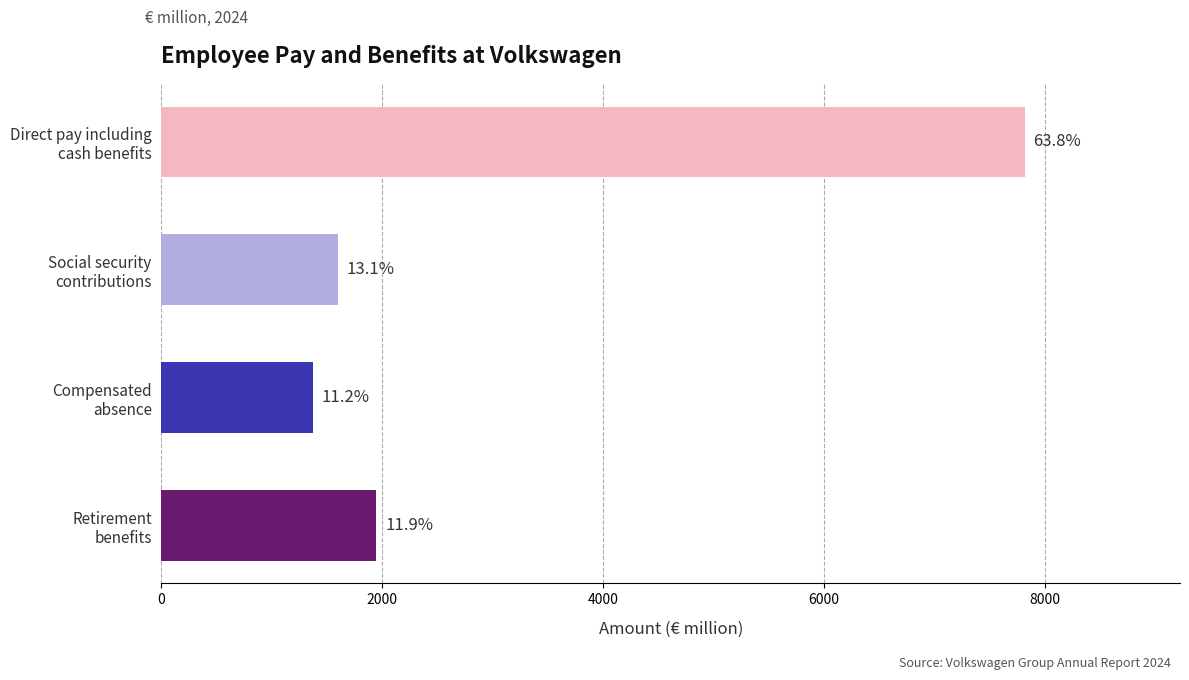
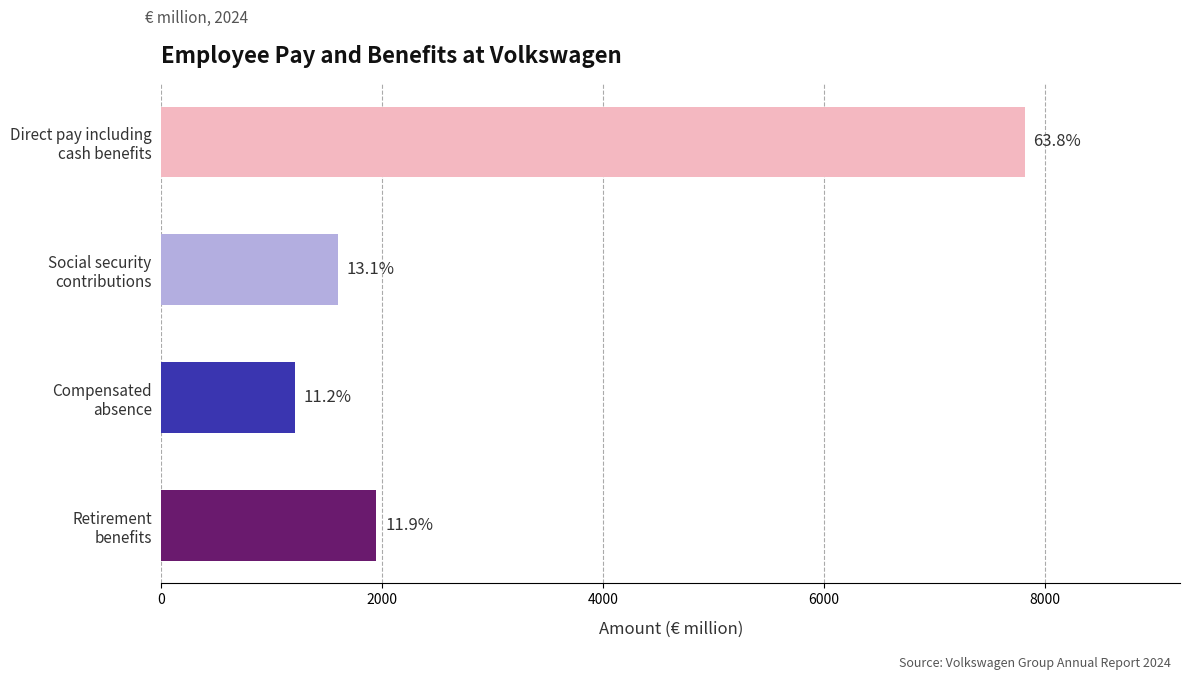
  {
-   "Compensated absence": 1370
+   "Compensated absence": 1210
  }
